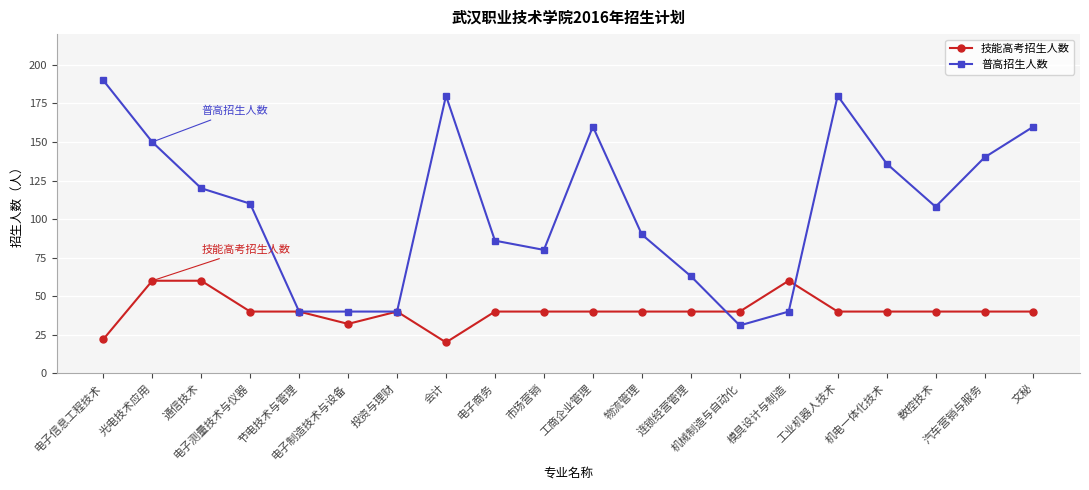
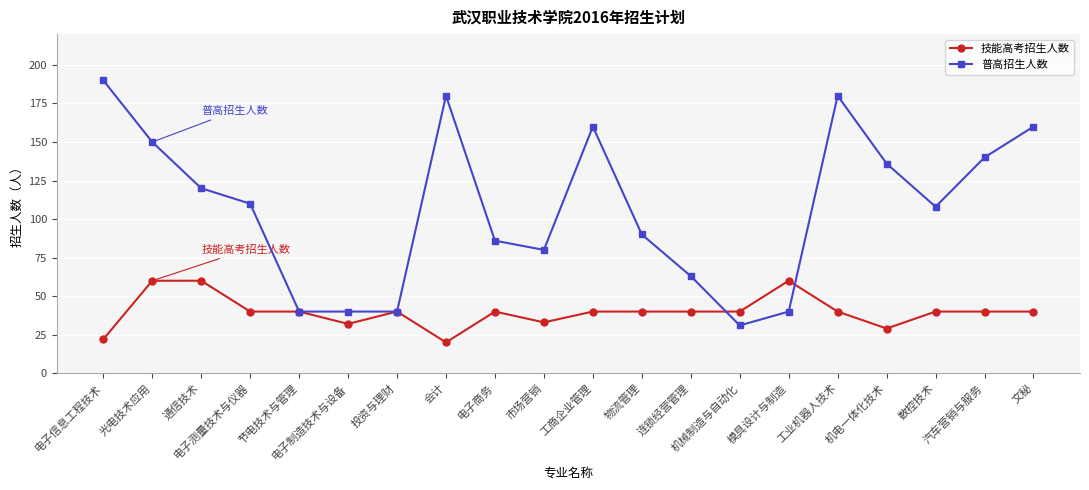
  {
    "技能高考招生人数": {
      "电子信息工程技术": 22,
      "光电技术应用": 60,
      "通信技术": 60,
      "电子测量技术与仪器": 40,
      "电子制造技术与设备": 32,
      "会计": 20,
      "电子商务": 40,
-     "市场营销": 40,
+     "市场营销": 33,
      "工商企业管理": 40,
      "物流管理": 40,
      "连锁经营管理": 40,
      "机械制造与自动化": 40,
      "模具设计与制造": 60,
      "工业机器人技术": 40,
-     "机电一体化技术": 40,
+     "机电一体化技术": 29,
      "数控技术": 40,
      "汽车营销与服务": 40,
      "文秘": 40
    },
    "普高招生人数": {
      "电子信息工程技术": 190,
      "光电技术应用": 150,
      "通信技术": 120,
      "电子测量技术与仪器": 110,
      "电子制造技术与设备": 40,
      "会计": 180,
      "电子商务": 86,
      "市场营销": 80,
      "工商企业管理": 160,
      "物流管理": 90,
      "连锁经营管理": 63,
      "机械制造与自动化": 31,
      "模具设计与制造": 40,
      "工业机器人技术": 180,
      "机电一体化技术": 136,
      "数控技术": 108,
      "汽车营销与服务": 140,
      "文秘": 160
    }
  }
